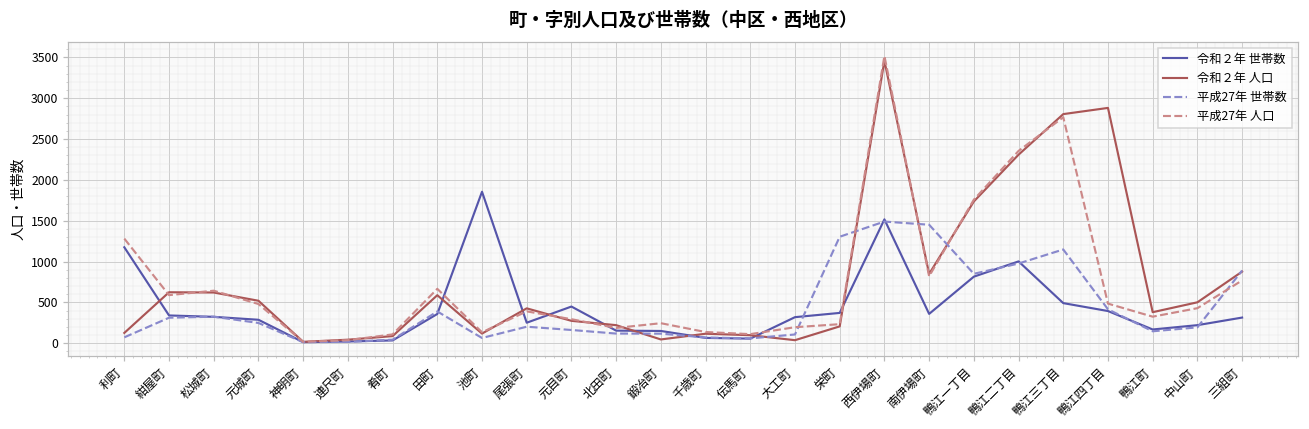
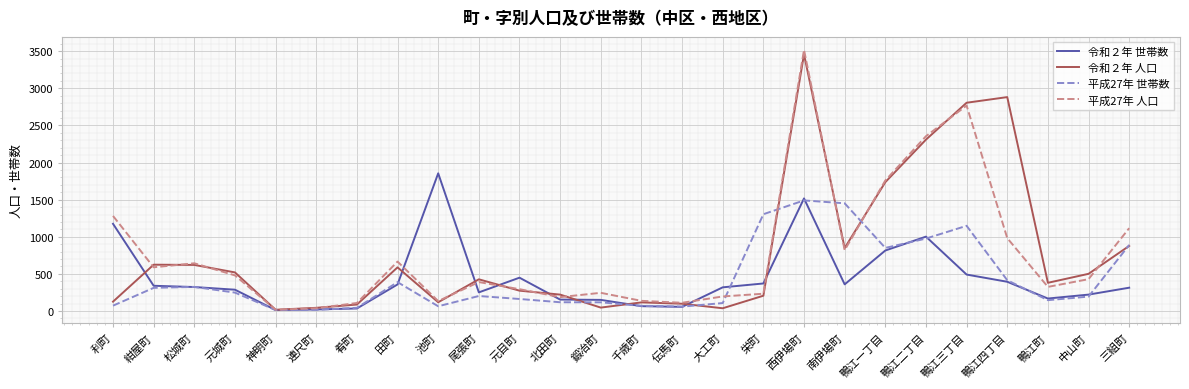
  {
    "令和２年 世帯数": {
      "利町": 1200,
      "元城町": 300,
      "池町": 1900,
      "尾張町": 300,
      "元目町": 400,
      "大工町": 300,
      "栄町": 400,
      "南伊場町": 400,
      "鴨江一丁目": 800,
      "鴨江三丁目": 500,
      "三組町": 300
    },
    "令和２年 人口": {
      "利町": 100,
      "紺屋町": 600,
      "元城町": 500,
      "田町": 600,
      "尾張町": 400,
      "鍛冶町": 0,
      "大工町": 0,
      "西伊場町": 3500,
      "鴨江二丁目": 2300,
      "鴨江三丁目": 2800,
      "鴨江四丁目": 2900,
      "鴨江町": 400,
      "中山町": 500
    },
    "平成27年 世帯数": {
      "利町": 100,
      "元城町": 200,
      "池町": 100,
      "尾張町": 200,
      "元目町": 200,
      "北田町": 100,
      "大工町": 100,
      "栄町": 1300,
      "南伊場町": 1500,
      "鴨江一丁目": 900,
      "鴨江三丁目": 1100
    },
    "平成27年 人口": {
      "利町": 1300,
      "紺屋町": 600,
      "元城町": 500,
      "田町": 700,
      "尾張町": 400,
      "鍛冶町": 200,
      "大工町": 200,
      "西伊場町": 3500,
      "鴨江二丁目": 2400,
      "鴨江三丁目": 2800,
-     "鴨江四丁目": 500,
+     "鴨江四丁目": 1000,
      "鴨江町": 300,
      "中山町": 400,
-     "三組町": 800
+     "三組町": 1100
    }
  }
